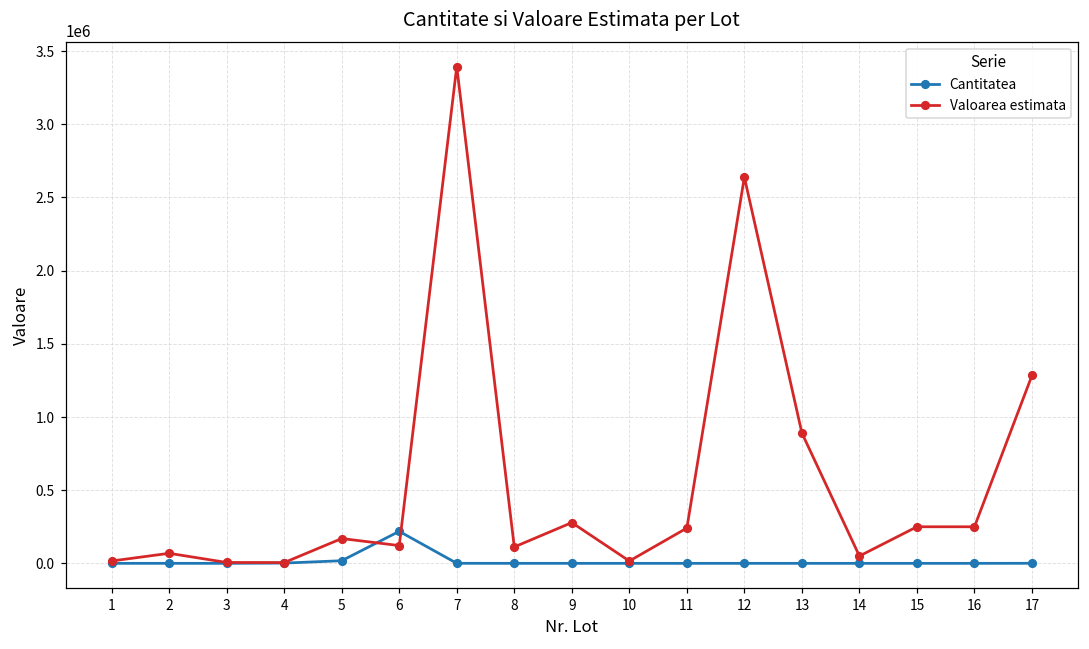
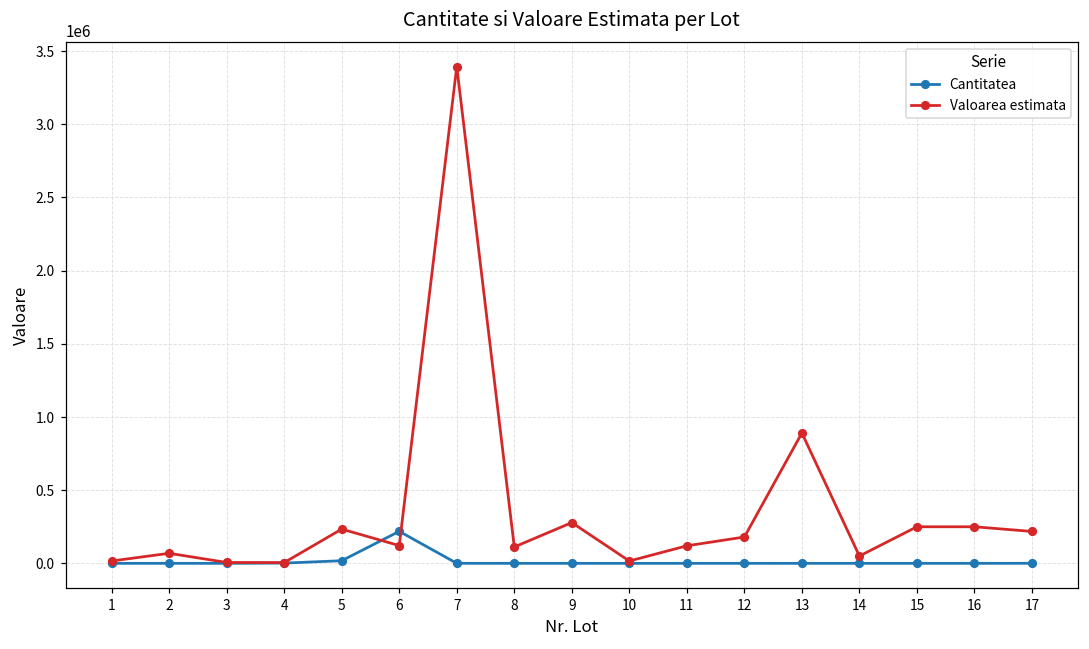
  {
    "Cantitatea": {
      "2": 0,
      "5": 20000,
      "6": 220000,
      "7": 0,
      "8": 0,
      "9": 0,
      "11": 0,
      "12": 0,
      "13": 0,
      "14": 0,
      "15": 0,
      "16": 0,
      "17": 0
    },
    "Valoarea estimata": {
      "2": 70000,
-     "5": 170000,
+     "5": 230000,
      "6": 120000,
      "7": 3400000,
      "8": 110000,
      "9": 280000,
-     "11": 240000,
-     "12": 2640000,
+     "11": 120000,
+     "12": 180000,
      "13": 890000,
      "14": 50000,
      "15": 250000,
      "16": 250000,
-     "17": 1280000
+     "17": 220000
    }
  }
